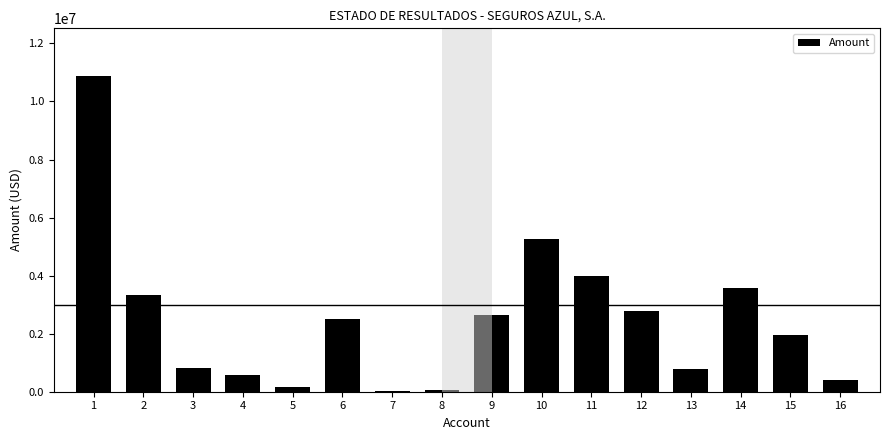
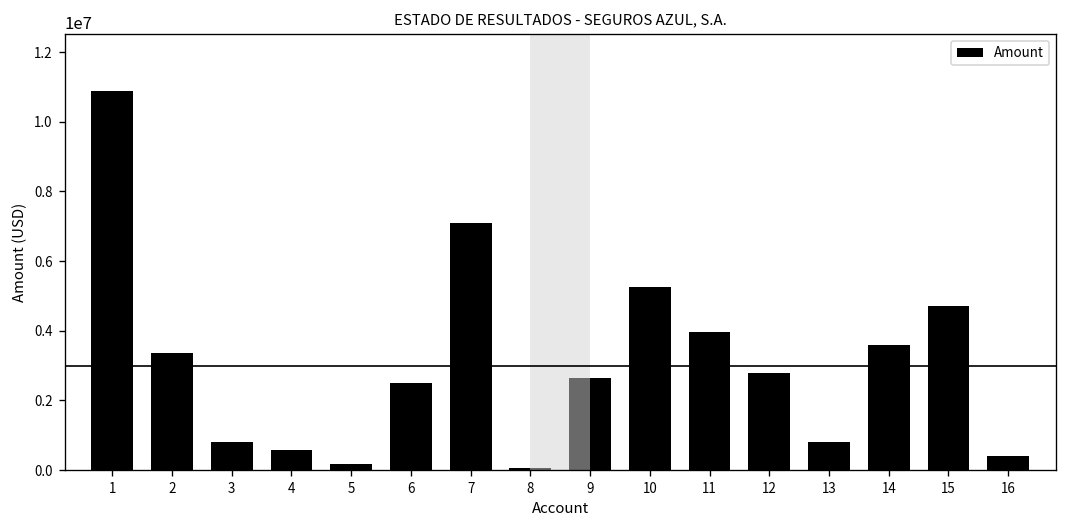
  {
    "1": 10900000,
    "2": 3300000,
    "3": 800000,
    "4": 600000,
    "5": 200000,
    "6": 2500000,
-   "7": 0,
+   "7": 7100000,
    "10": 5300000,
    "11": 4000000,
    "12": 2800000,
    "13": 800000,
    "14": 3600000,
-   "15": 2000000,
+   "15": 4700000,
    "16": 400000
  }
